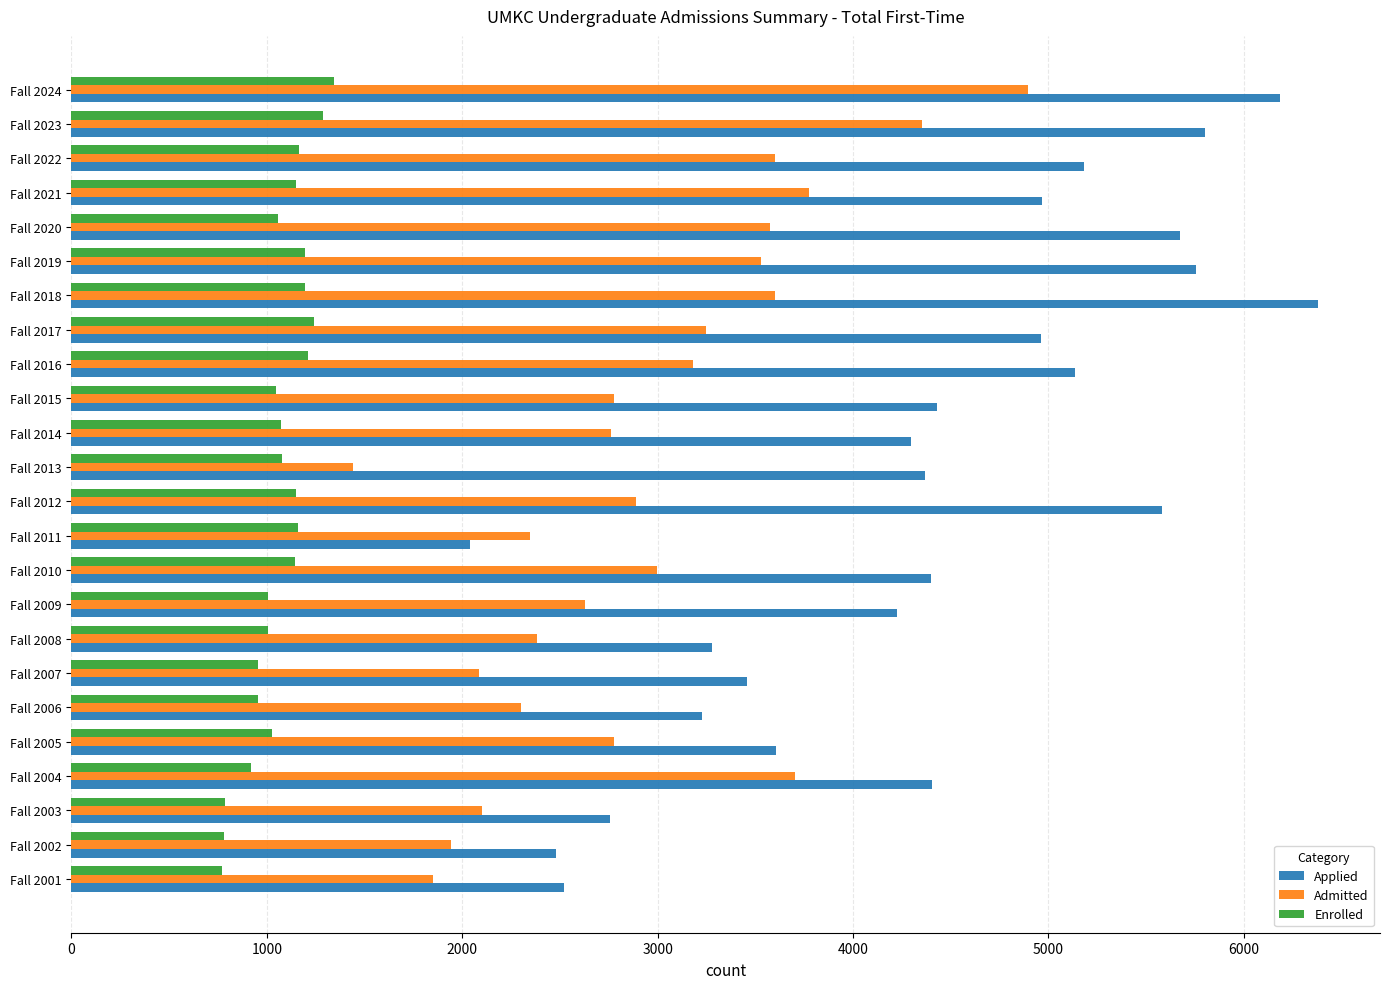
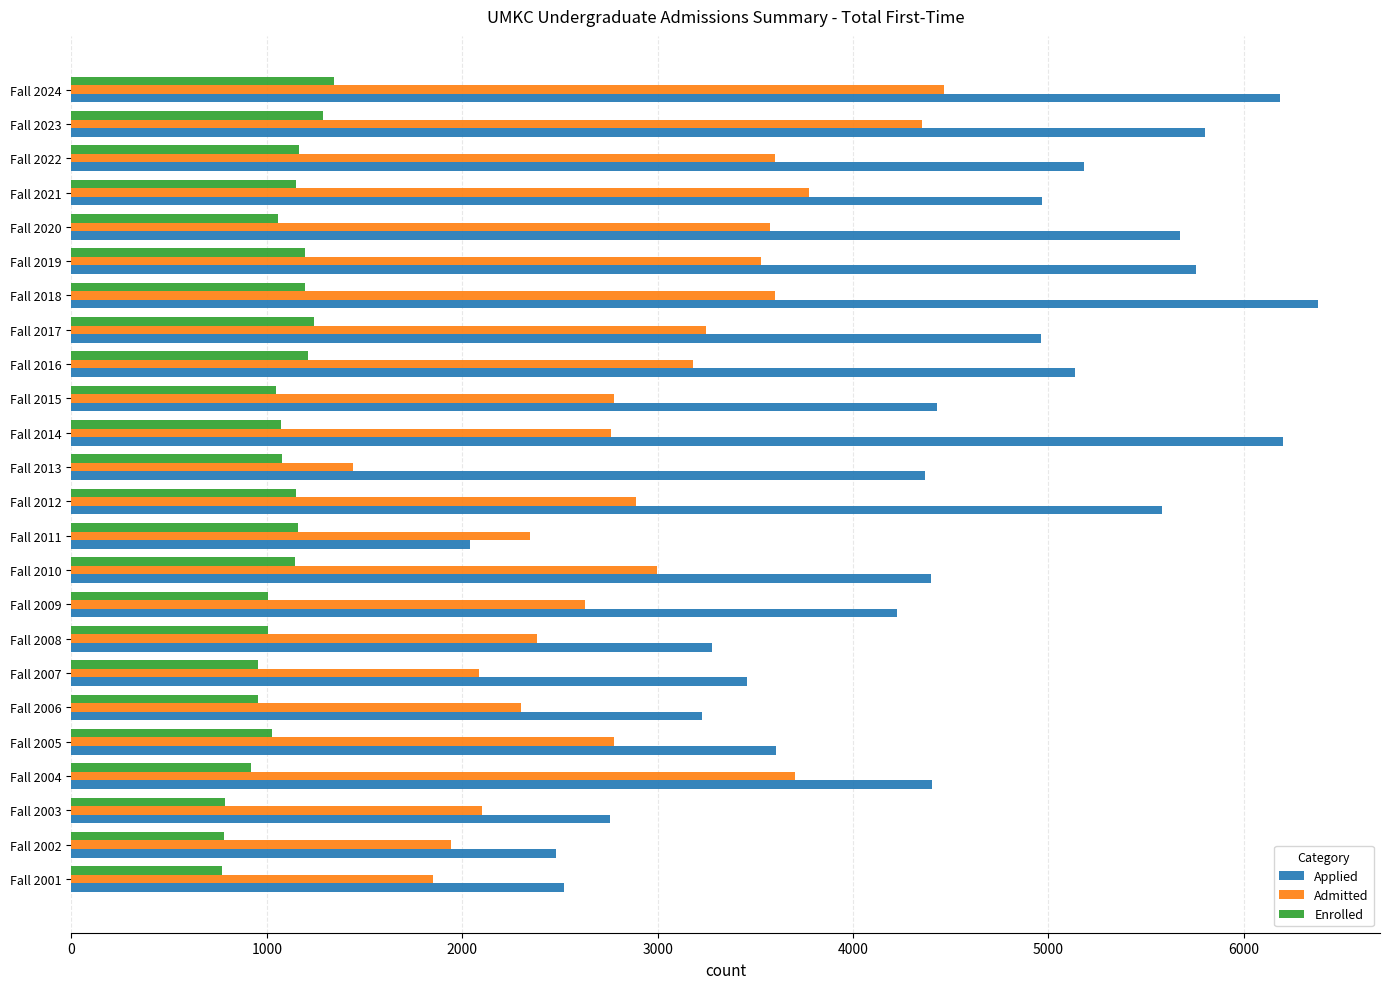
  {
    "Applied": {
      "Fall 2024": 6190,
      "Fall 2023": 5800,
      "Fall 2022": 5180,
      "Fall 2021": 4970,
      "Fall 2020": 5670,
      "Fall 2019": 5750,
      "Fall 2018": 6380,
      "Fall 2017": 4960,
      "Fall 2016": 5140,
      "Fall 2015": 4430,
-     "Fall 2014": 4300,
+     "Fall 2014": 6200,
      "Fall 2013": 4370,
      "Fall 2012": 5580,
      "Fall 2011": 2040,
      "Fall 2010": 4400,
      "Fall 2009": 4230,
      "Fall 2008": 3280,
      "Fall 2007": 3460,
      "Fall 2006": 3230,
      "Fall 2005": 3610,
      "Fall 2004": 4400,
      "Fall 2003": 2760,
      "Fall 2002": 2480,
      "Fall 2001": 2520
    },
    "Admitted": {
-     "Fall 2024": 4900,
+     "Fall 2024": 4470,
      "Fall 2023": 4350,
      "Fall 2022": 3600,
      "Fall 2021": 3770,
      "Fall 2020": 3570,
      "Fall 2019": 3530,
      "Fall 2018": 3600,
      "Fall 2017": 3250,
      "Fall 2016": 3180,
      "Fall 2015": 2780,
      "Fall 2014": 2760,
      "Fall 2013": 1440,
      "Fall 2012": 2890,
      "Fall 2011": 2350,
      "Fall 2010": 3000,
      "Fall 2009": 2630,
      "Fall 2008": 2380,
      "Fall 2007": 2090,
      "Fall 2006": 2300,
      "Fall 2005": 2780,
      "Fall 2004": 3700,
      "Fall 2003": 2100,
      "Fall 2002": 1940,
      "Fall 2001": 1850
    },
    "Enrolled": {
      "Fall 2024": 1340,
      "Fall 2023": 1290,
      "Fall 2022": 1170,
      "Fall 2021": 1150,
      "Fall 2020": 1060,
      "Fall 2019": 1200,
      "Fall 2018": 1200,
      "Fall 2017": 1240,
      "Fall 2016": 1210,
      "Fall 2015": 1050,
      "Fall 2014": 1070,
      "Fall 2013": 1080,
      "Fall 2012": 1150,
      "Fall 2011": 1160,
      "Fall 2010": 1150,
      "Fall 2009": 1000,
      "Fall 2008": 1010,
      "Fall 2007": 950,
      "Fall 2006": 960,
      "Fall 2005": 1030,
      "Fall 2004": 920,
      "Fall 2003": 790,
      "Fall 2002": 780,
      "Fall 2001": 770
    }
  }
